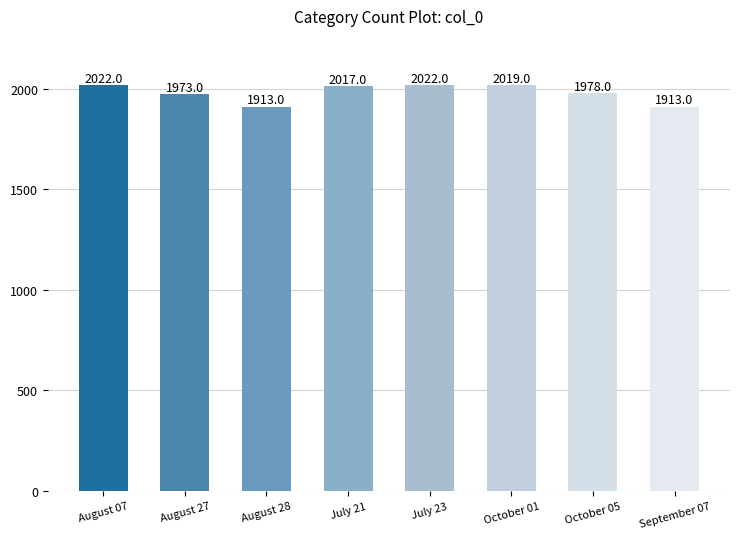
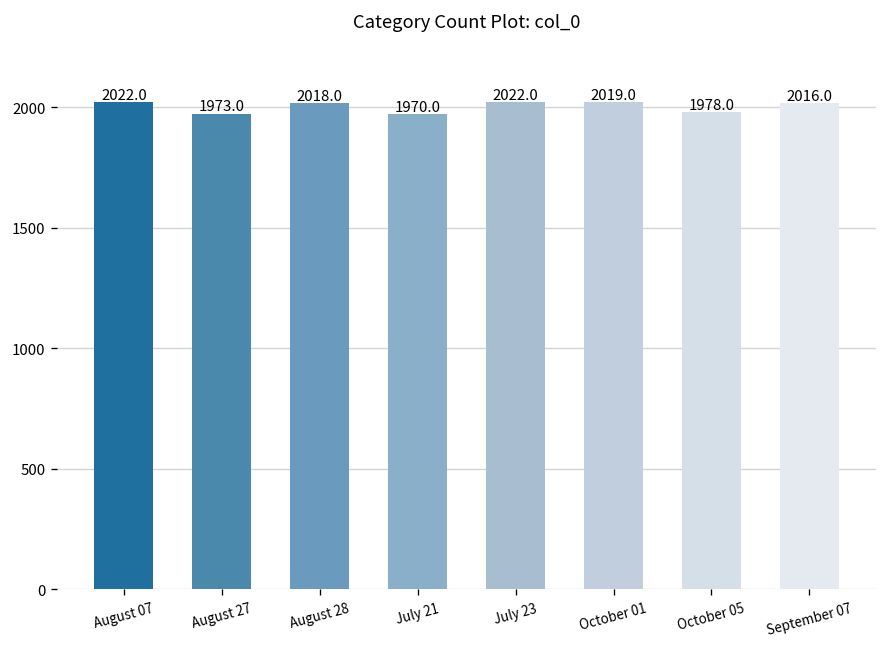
  {
    "August 07": 2022.0,
    "August 27": 1973.0,
-   "August 28": 1913.0,
-   "July 21": 2017.0,
+   "August 28": 2018.0,
+   "July 21": 1970.0,
    "July 23": 2022.0,
    "October 01": 2019.0,
    "October 05": 1978.0,
-   "September 07": 1913.0
+   "September 07": 2016.0
  }
